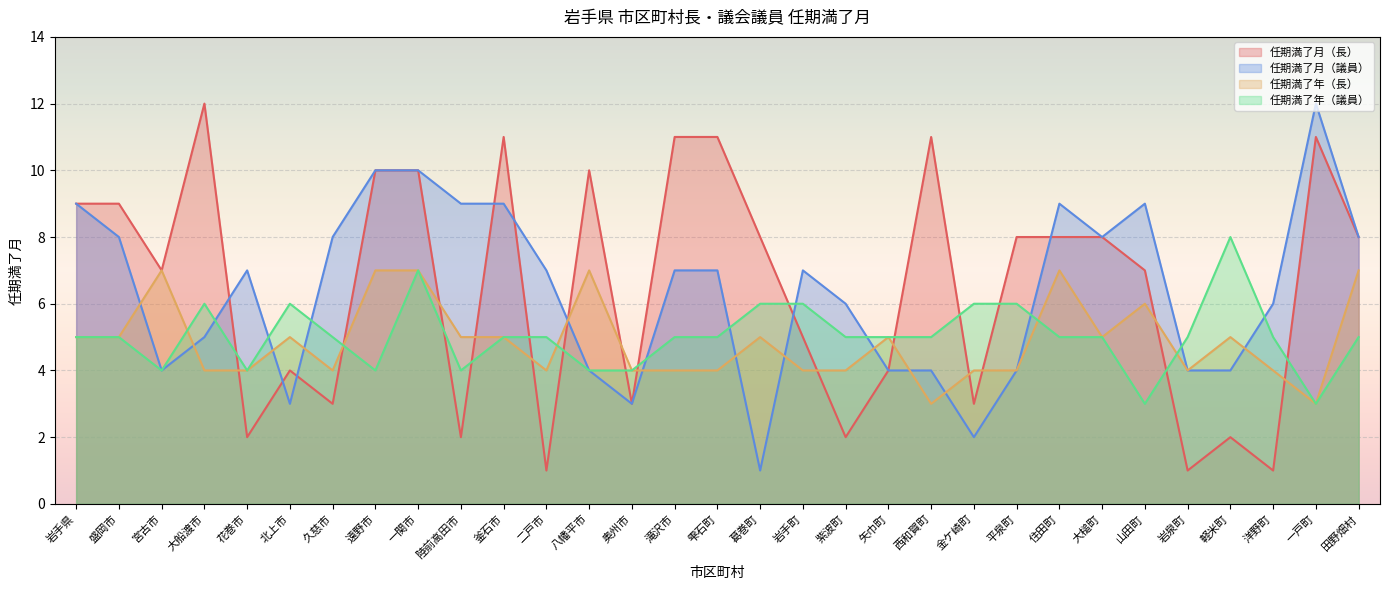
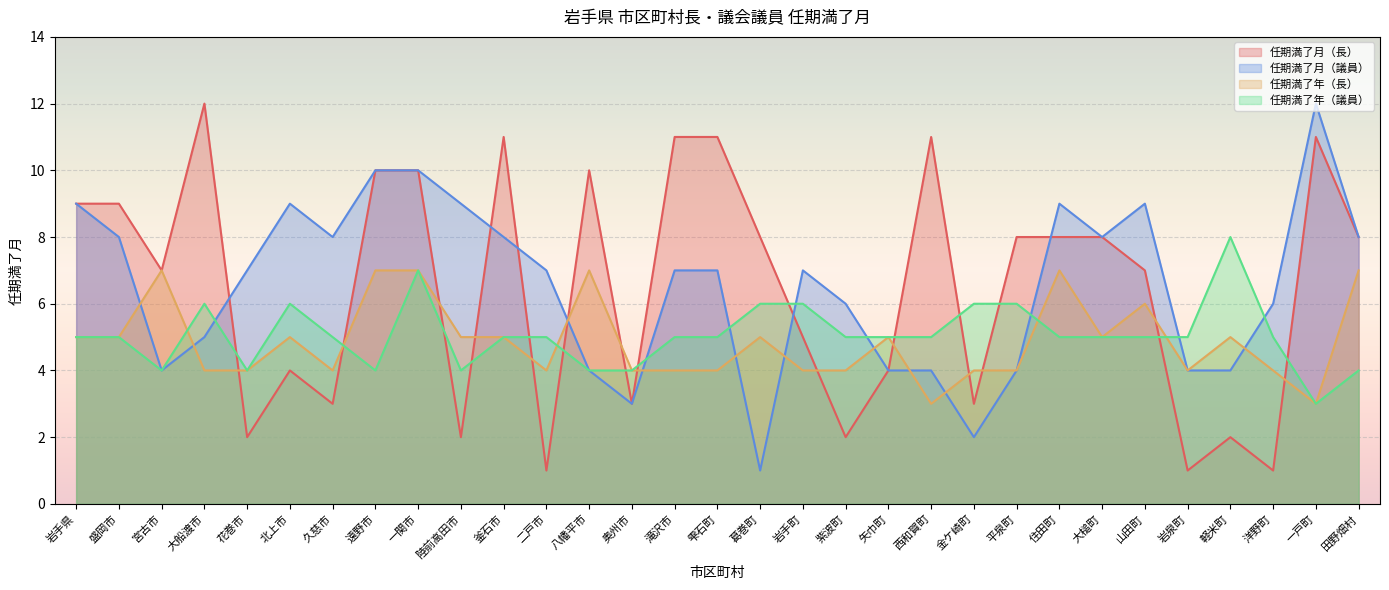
  {
    "任期満了月（議員）": {
      "盛岡市": 8,
      "大船渡市": 5,
      "花巻市": 7,
-     "北上市": 3,
+     "北上市": 9,
      "久慈市": 8,
      "陸前高田市": 9,
-     "釜石市": 9,
+     "釜石市": 8,
      "二戸市": 7,
      "滝沢市": 7,
      "雫石町": 7,
      "葛巻町": 1,
      "岩手町": 7,
      "紫波町": 6,
      "西和賀町": 4,
      "金ケ崎町": 2,
      "住田町": 9,
      "山田町": 9,
      "軽米町": 4,
      "洋野町": 6
    },
    "任期満了年（議員）": {
      "大船渡市": 6,
      "北上市": 6,
      "久慈市": 5,
      "遠野市": 4,
      "陸前高田市": 4,
      "二戸市": 5,
      "滝沢市": 5,
      "雫石町": 5,
      "葛巻町": 6,
      "岩手町": 6,
      "紫波町": 5,
      "西和賀町": 5,
      "金ケ崎町": 6,
      "平泉町": 6,
      "住田町": 5,
-     "山田町": 3,
+     "山田町": 5,
      "岩泉町": 5,
      "軽米町": 8,
      "洋野町": 5,
-     "田野畑村": 5
+     "田野畑村": 4
    }
  }
